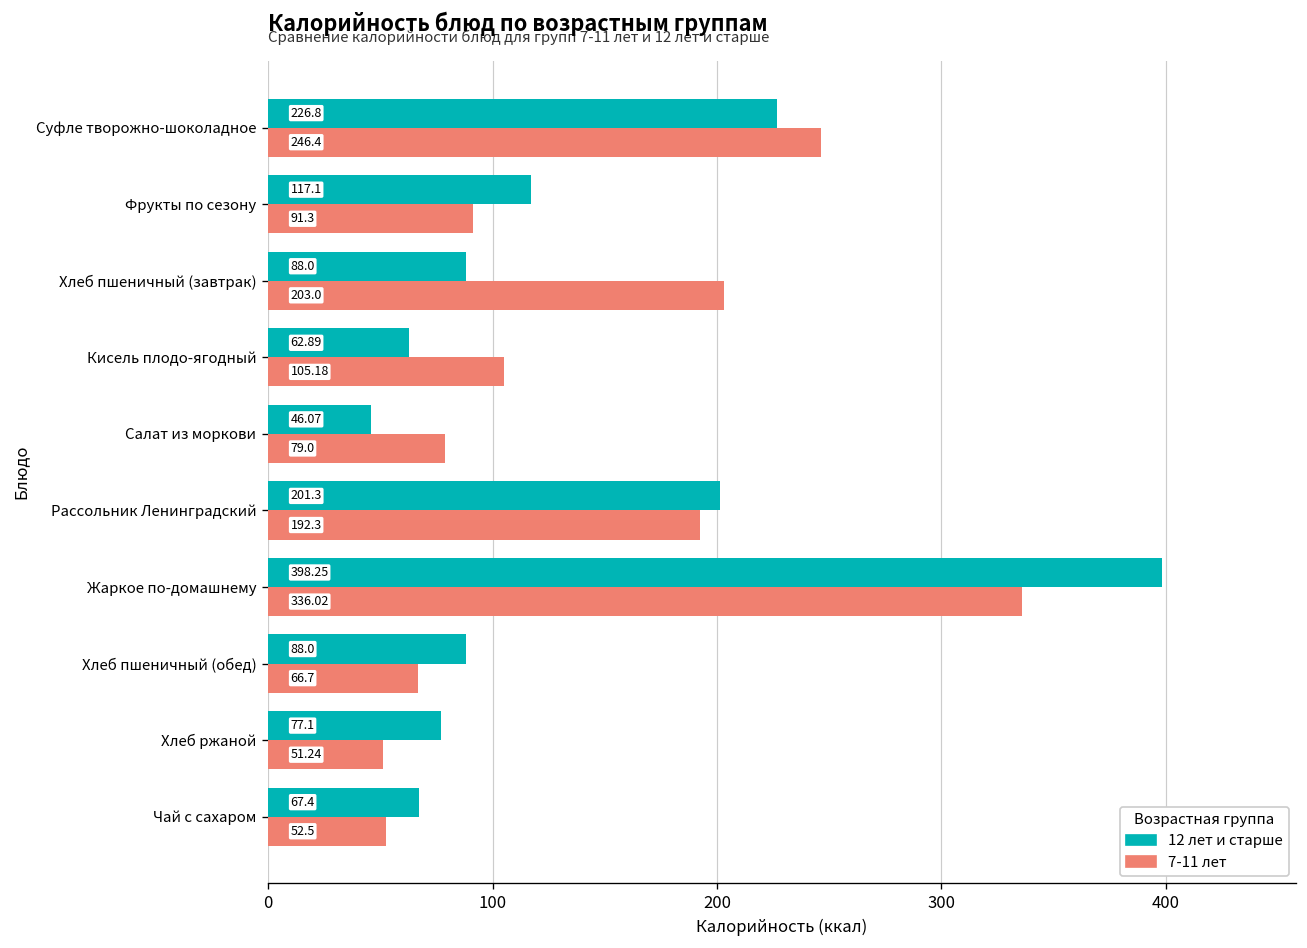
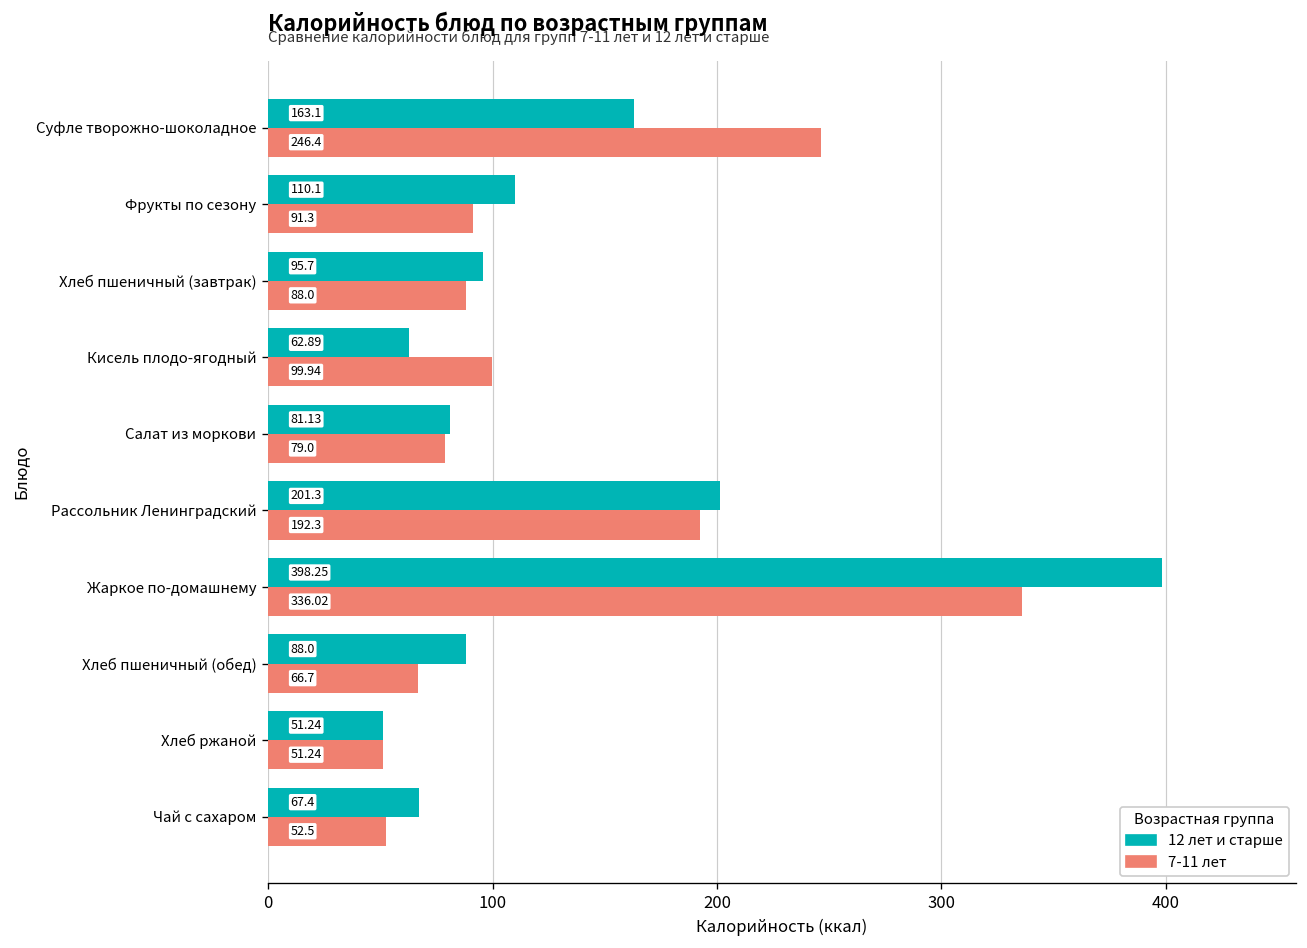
  {
    "12 лет и старше": {
-     "Суфле творожно-шоколадное": 226.8,
-     "Фрукты по сезону": 117.1,
-     "Хлеб пшеничный (завтрак)": 88.0,
-     "Салат из моркови": 46.07,
-     "Хлеб ржаной": 77.1
+     "Суфле творожно-шоколадное": 163.1,
+     "Фрукты по сезону": 110.1,
+     "Хлеб пшеничный (завтрак)": 95.7,
+     "Салат из моркови": 81.13,
+     "Хлеб ржаной": 51.24
    },
    "7-11 лет": {
-     "Хлеб пшеничный (завтрак)": 203.0,
-     "Кисель плодо-ягодный": 105.18
+     "Хлеб пшеничный (завтрак)": 88.0,
+     "Кисель плодо-ягодный": 99.94
    }
  }
